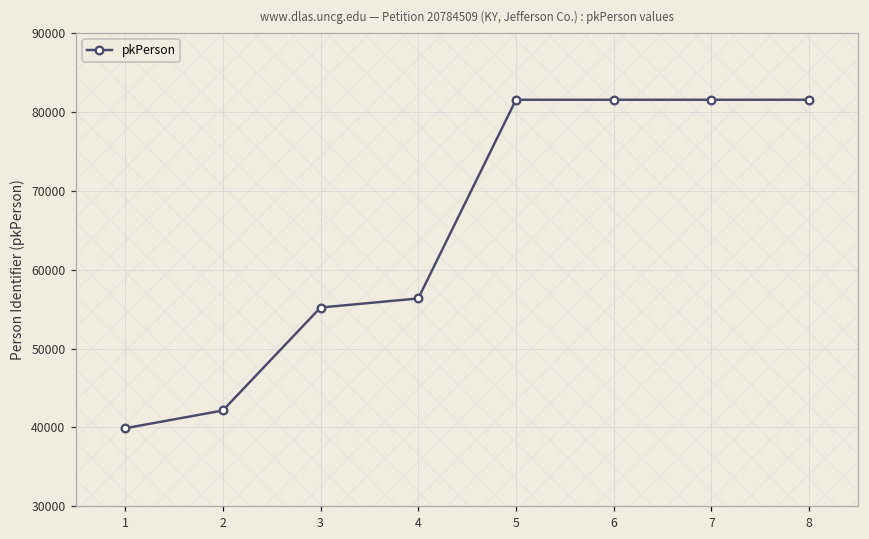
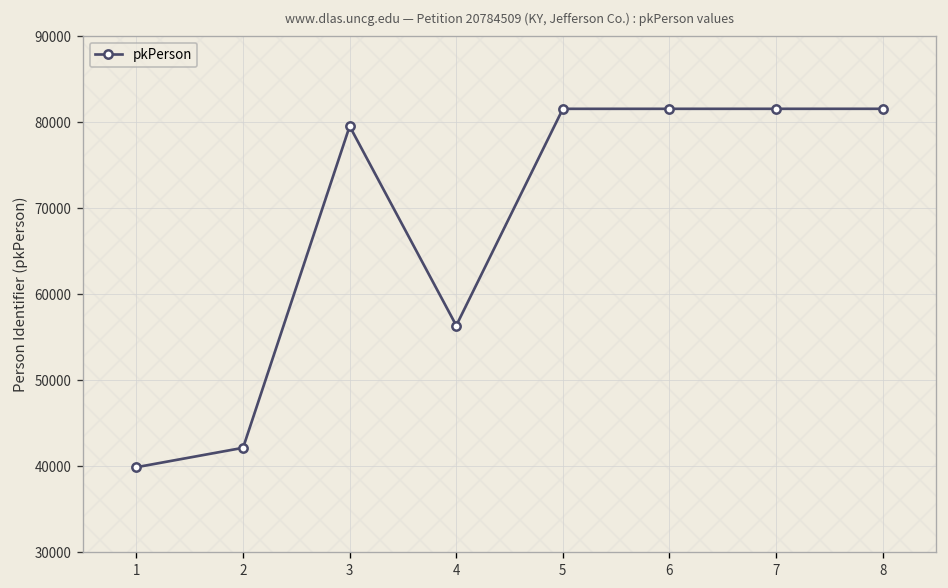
  {
    "1": 40000,
    "2": 42000,
-   "3": 55000,
+   "3": 80000,
    "4": 56000,
    "5": 82000,
    "6": 82000,
    "7": 82000,
    "8": 82000
  }
